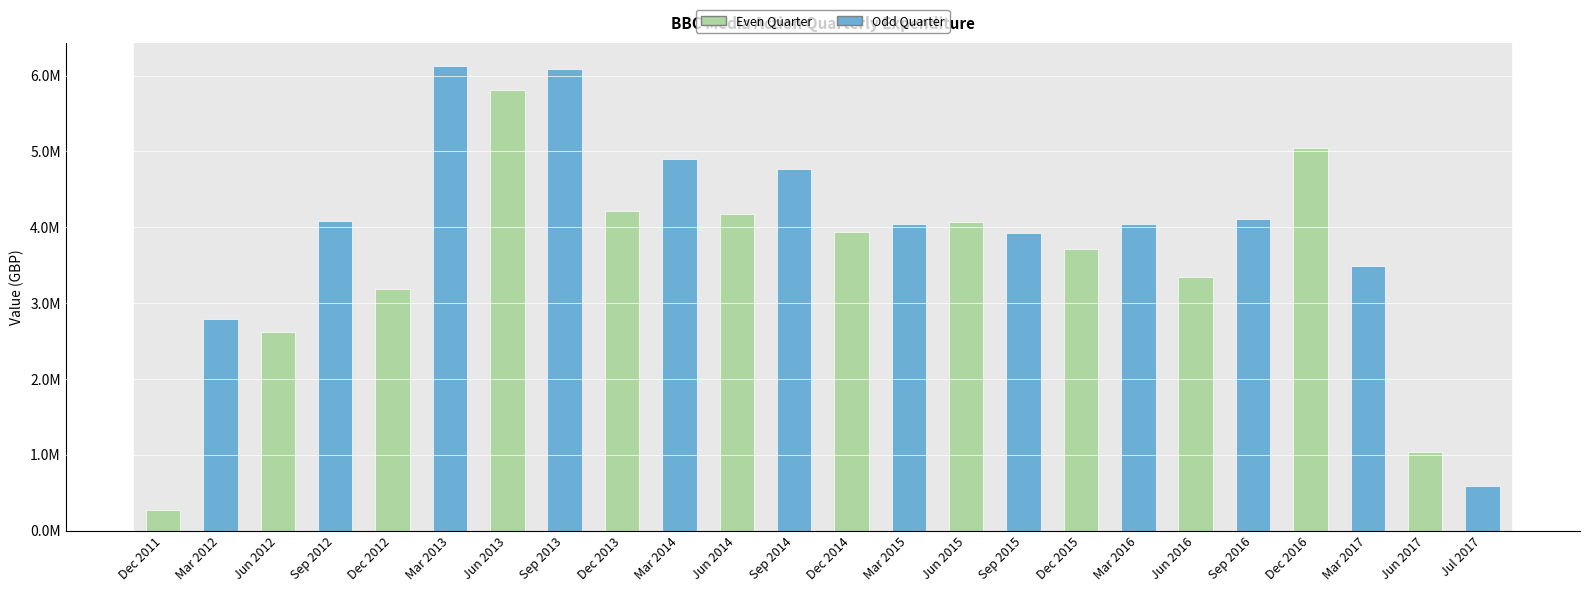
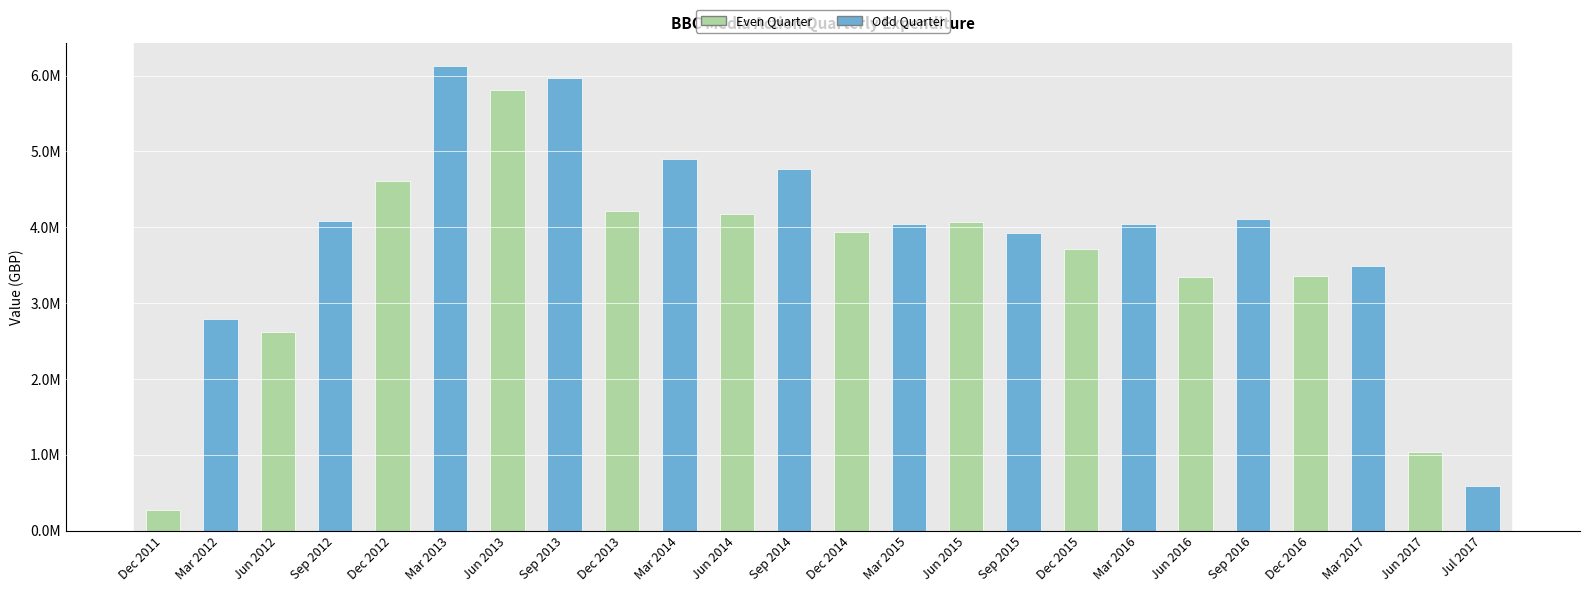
  {
    "Dec 2011": 300000,
    "Mar 2012": 2800000,
    "Jun 2012": 2600000,
    "Sep 2012": 4100000,
-   "Dec 2012": 3200000,
+   "Dec 2012": 4600000,
    "Mar 2013": 6100000,
    "Jun 2013": 5800000,
-   "Sep 2013": 6100000,
+   "Sep 2013": 6000000,
    "Dec 2013": 4200000,
    "Mar 2014": 4900000,
    "Jun 2014": 4200000,
    "Sep 2014": 4800000,
    "Dec 2014": 3900000,
    "Mar 2015": 4000000,
    "Jun 2015": 4100000,
    "Sep 2015": 3900000,
    "Dec 2015": 3700000,
    "Mar 2016": 4000000,
    "Jun 2016": 3300000,
    "Sep 2016": 4100000,
-   "Dec 2016": 5000000,
+   "Dec 2016": 3400000,
    "Mar 2017": 3500000,
    "Jun 2017": 1000000,
    "Jul 2017": 600000
  }
